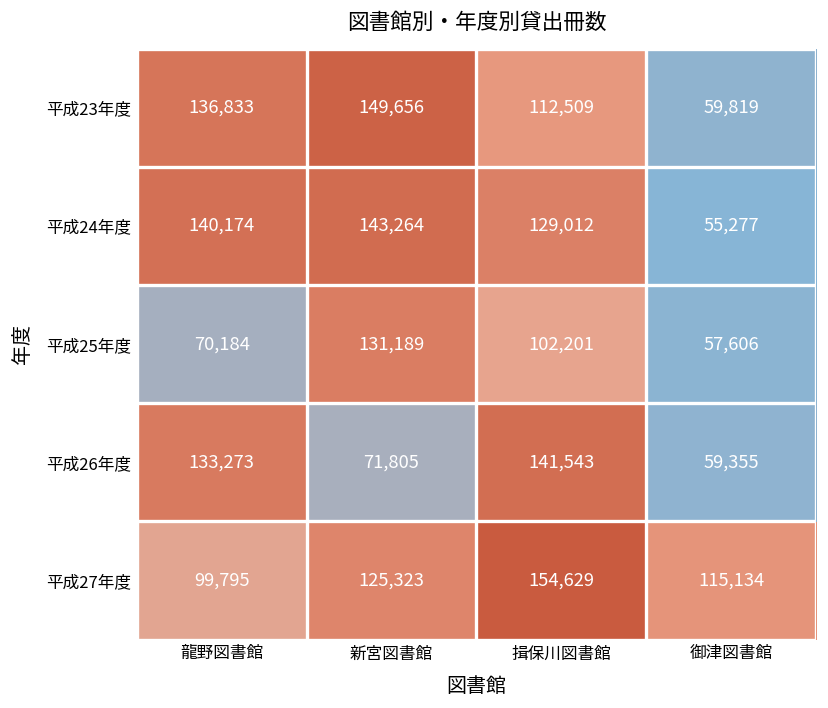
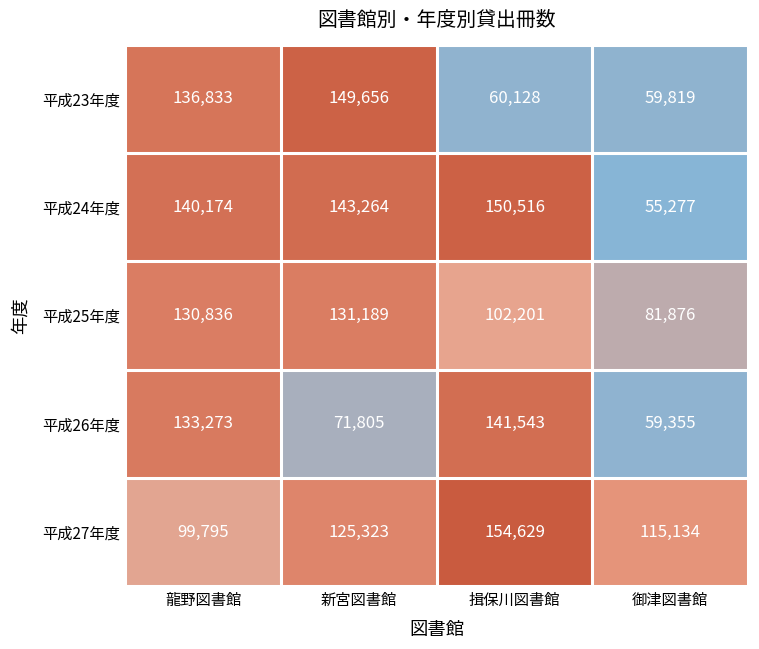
  {
    "平成23年度": {
      "龍野図書館": "136,833",
      "新宮図書館": "149,656",
-     "揖保川図書館": "112,509",
+     "揖保川図書館": "60,128",
      "御津図書館": "59,819"
    },
    "平成24年度": {
      "龍野図書館": "140,174",
      "新宮図書館": "143,264",
-     "揖保川図書館": "129,012",
+     "揖保川図書館": "150,516",
      "御津図書館": "55,277"
    },
    "平成25年度": {
-     "龍野図書館": "70,184",
+     "龍野図書館": "130,836",
      "新宮図書館": "131,189",
      "揖保川図書館": "102,201",
-     "御津図書館": "57,606"
+     "御津図書館": "81,876"
    },
    "平成26年度": {
      "龍野図書館": "133,273",
      "新宮図書館": "71,805",
      "揖保川図書館": "141,543",
      "御津図書館": "59,355"
    },
    "平成27年度": {
      "龍野図書館": "99,795",
      "新宮図書館": "125,323",
      "揖保川図書館": "154,629",
      "御津図書館": "115,134"
    }
  }
